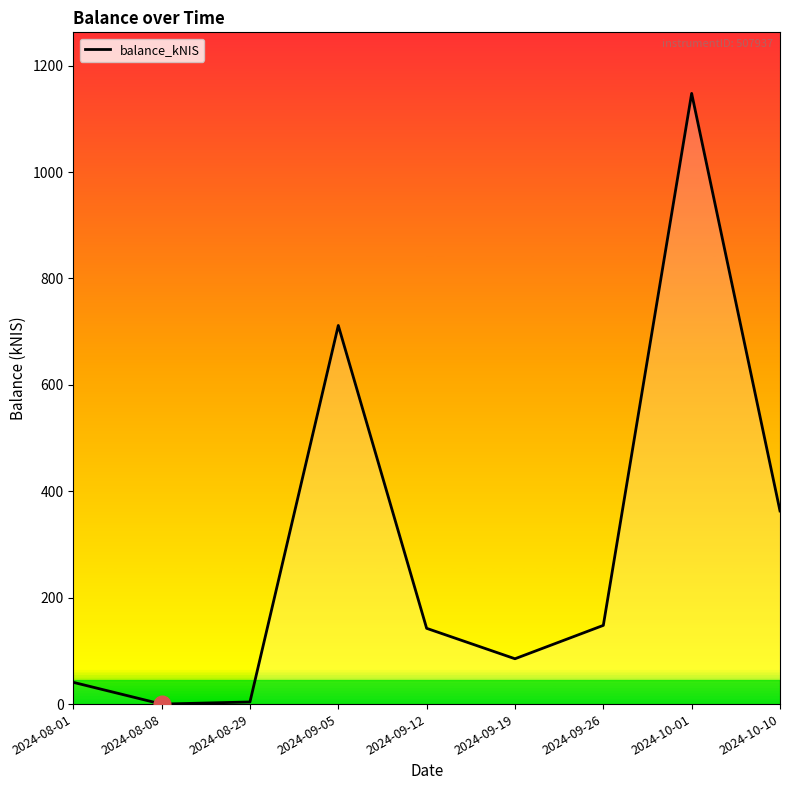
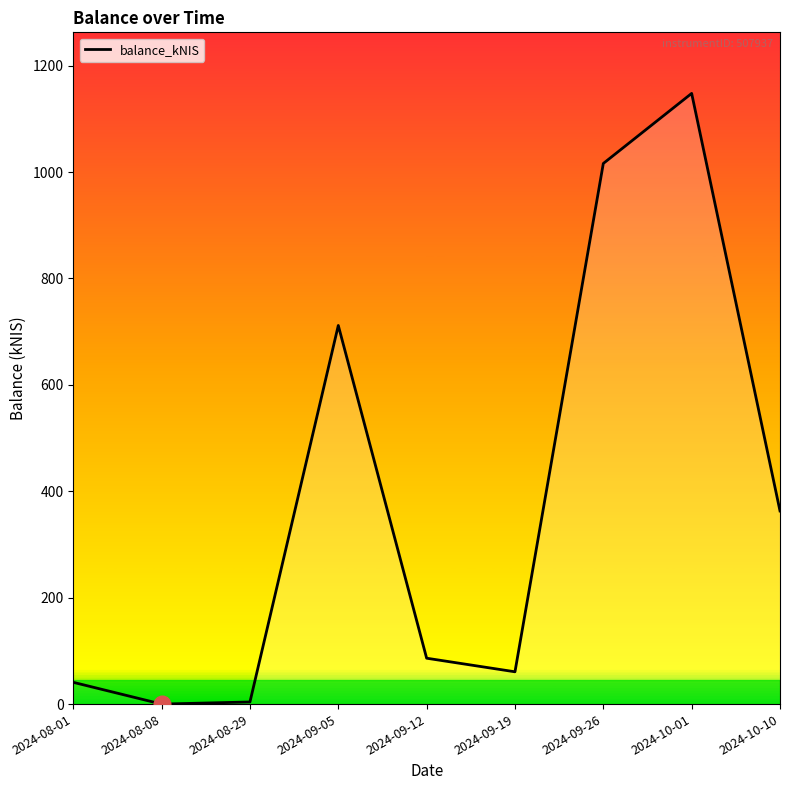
  {
    "balance_kNIS": {
      "2024-08-01": 40,
      "2024-08-29": 0,
      "2024-09-05": 710,
-     "2024-09-12": 140,
-     "2024-09-19": 90,
-     "2024-09-26": 150,
+     "2024-09-12": 90,
+     "2024-09-19": 60,
+     "2024-09-26": 1020,
      "2024-10-01": 1150,
      "2024-10-10": 360
    }
  }
